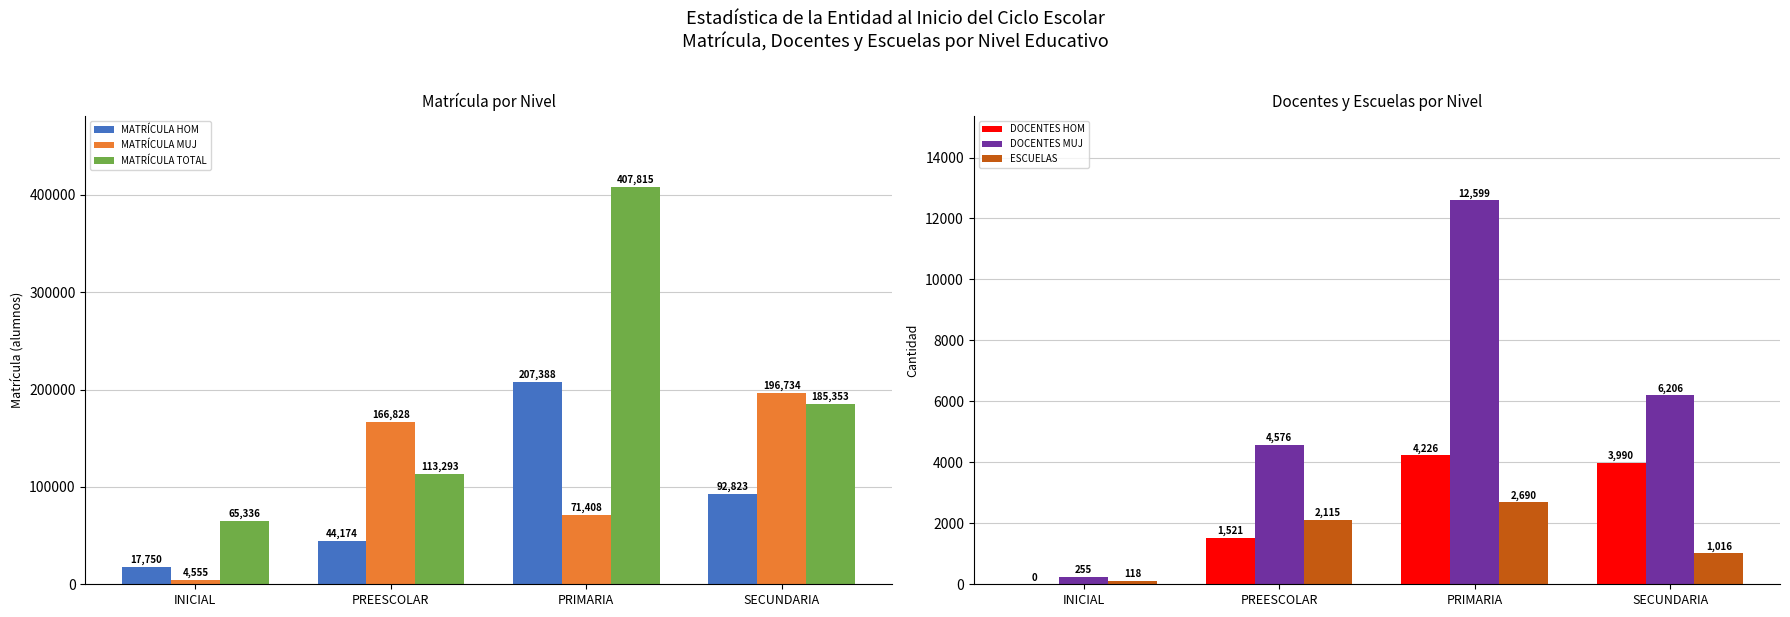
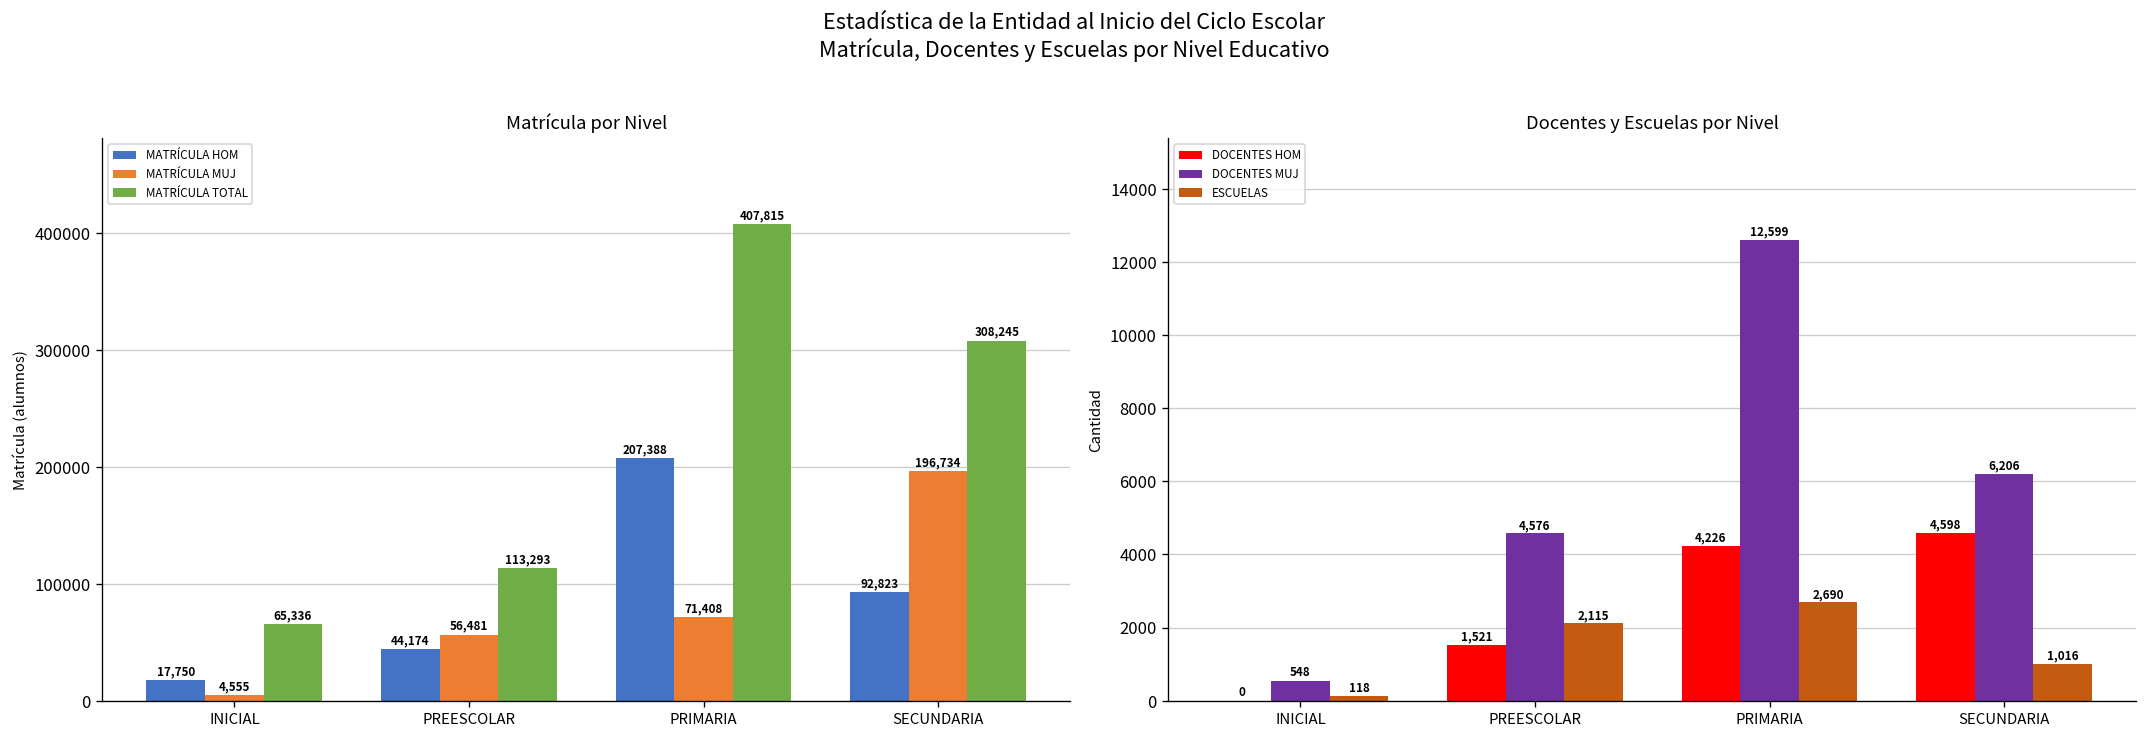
  {
    "Matrícula por Nivel": {
      "MATRÍCULA HOM": {
        "INICIAL": "17,750",
        "PREESCOLAR": "44,174",
        "PRIMARIA": "207,388",
        "SECUNDARIA": "92,823"
      },
      "MATRÍCULA MUJ": {
        "INICIAL": "4,555",
-       "PREESCOLAR": "166,828",
+       "PREESCOLAR": "56,481",
        "PRIMARIA": "71,408",
        "SECUNDARIA": "196,734"
      },
      "MATRÍCULA TOTAL": {
        "INICIAL": "65,336",
        "PREESCOLAR": "113,293",
        "PRIMARIA": "407,815",
-       "SECUNDARIA": "185,353"
+       "SECUNDARIA": "308,245"
      }
    },
    "Docentes y Escuelas por Nivel": {
      "DOCENTES HOM": {
        "INICIAL": "0",
        "PREESCOLAR": "1,521",
        "PRIMARIA": "4,226",
-       "SECUNDARIA": "3,990"
+       "SECUNDARIA": "4,598"
      },
      "DOCENTES MUJ": {
-       "INICIAL": "255",
+       "INICIAL": "548",
        "PREESCOLAR": "4,576",
        "PRIMARIA": "12,599",
        "SECUNDARIA": "6,206"
      },
      "ESCUELAS": {
        "INICIAL": "118",
        "PREESCOLAR": "2,115",
        "PRIMARIA": "2,690",
        "SECUNDARIA": "1,016"
      }
    }
  }
